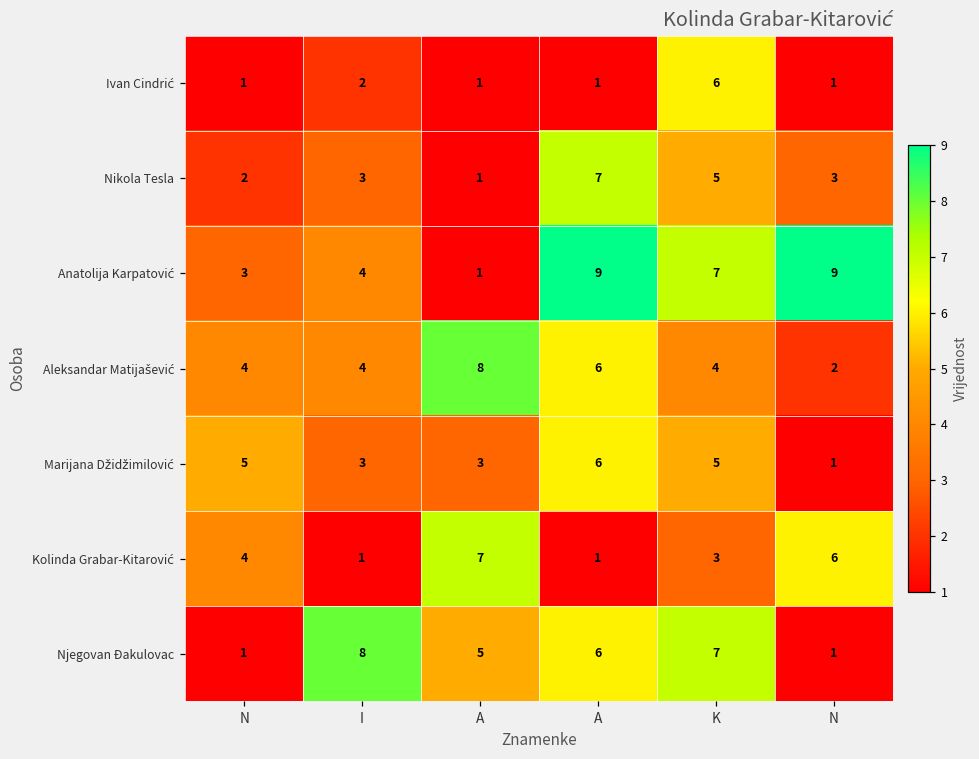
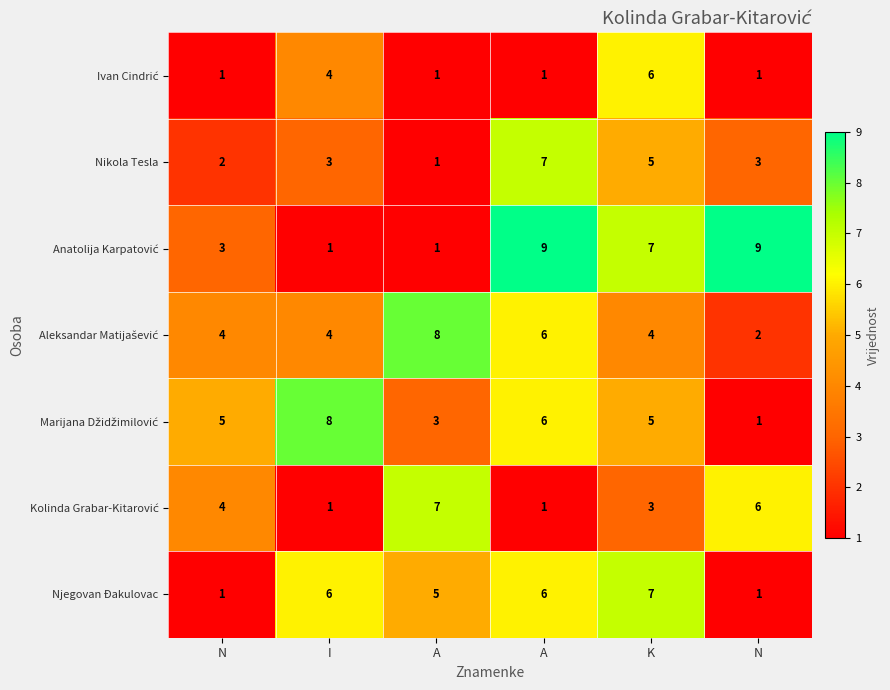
  {
    "Ivan Cindrić": {
-     "I": 2,
+     "I": 4,
      "K": 6
    },
    "Nikola Tesla": {
      "I": 3,
      "K": 5
    },
    "Anatolija Karpatović": {
-     "I": 4,
+     "I": 1,
      "K": 7
    },
    "Aleksandar Matijašević": {
      "I": 4,
      "K": 4
    },
    "Marijana Džidžimilović": {
-     "I": 3,
+     "I": 8,
      "K": 5
    },
    "Kolinda Grabar-Kitarović": {
      "I": 1,
      "K": 3
    },
    "Njegovan Đakulovac": {
-     "I": 8,
+     "I": 6,
      "K": 7
    }
  }
